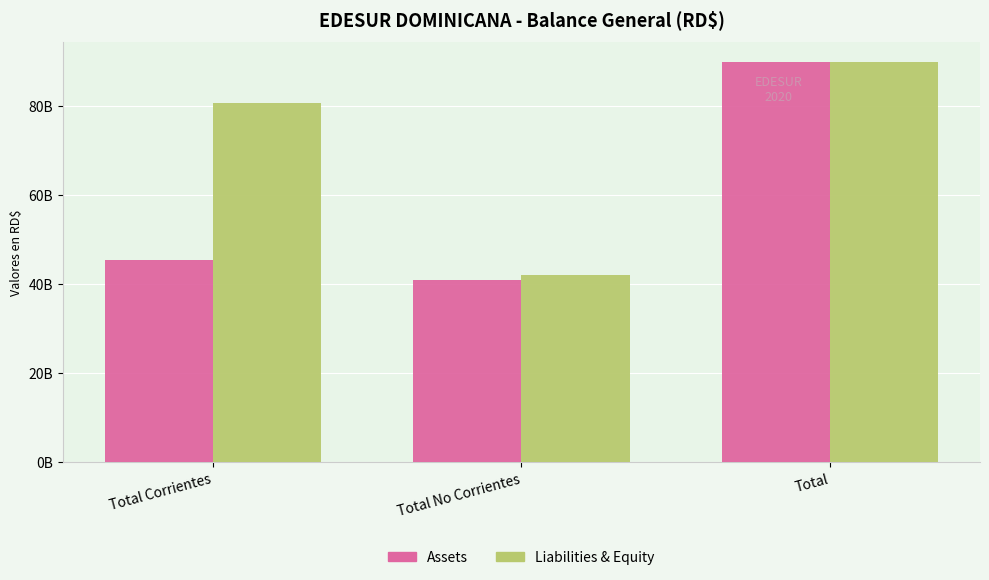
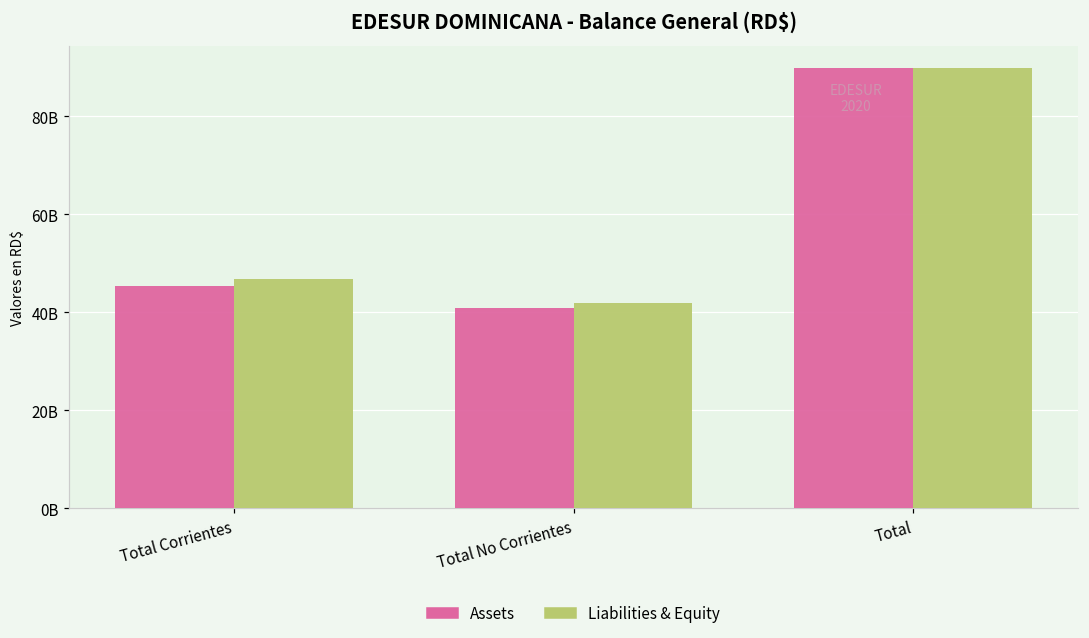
  {
    "Assets": {
      "Total Corrientes": 45000000000,
      "Total No Corrientes": 41000000000,
      "Total": 90000000000
    },
    "Liabilities & Equity": {
-     "Total Corrientes": 81000000000,
+     "Total Corrientes": 47000000000,
      "Total No Corrientes": 42000000000,
      "Total": 90000000000
    }
  }
